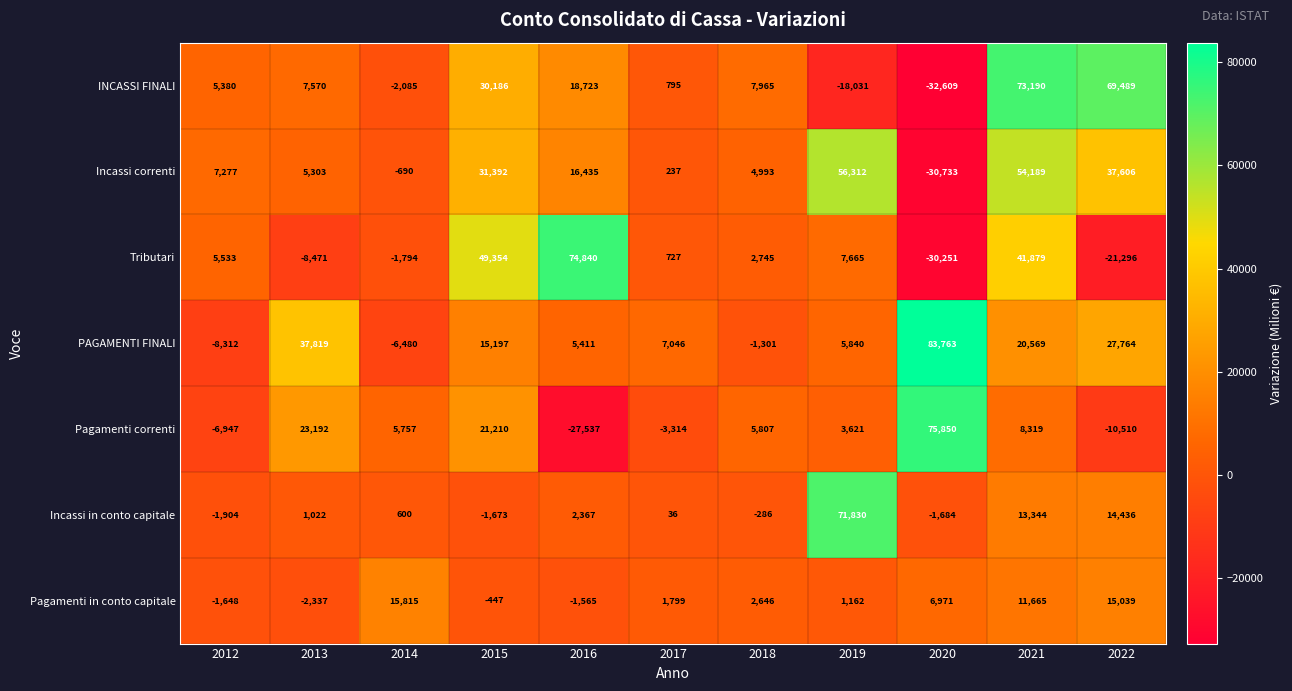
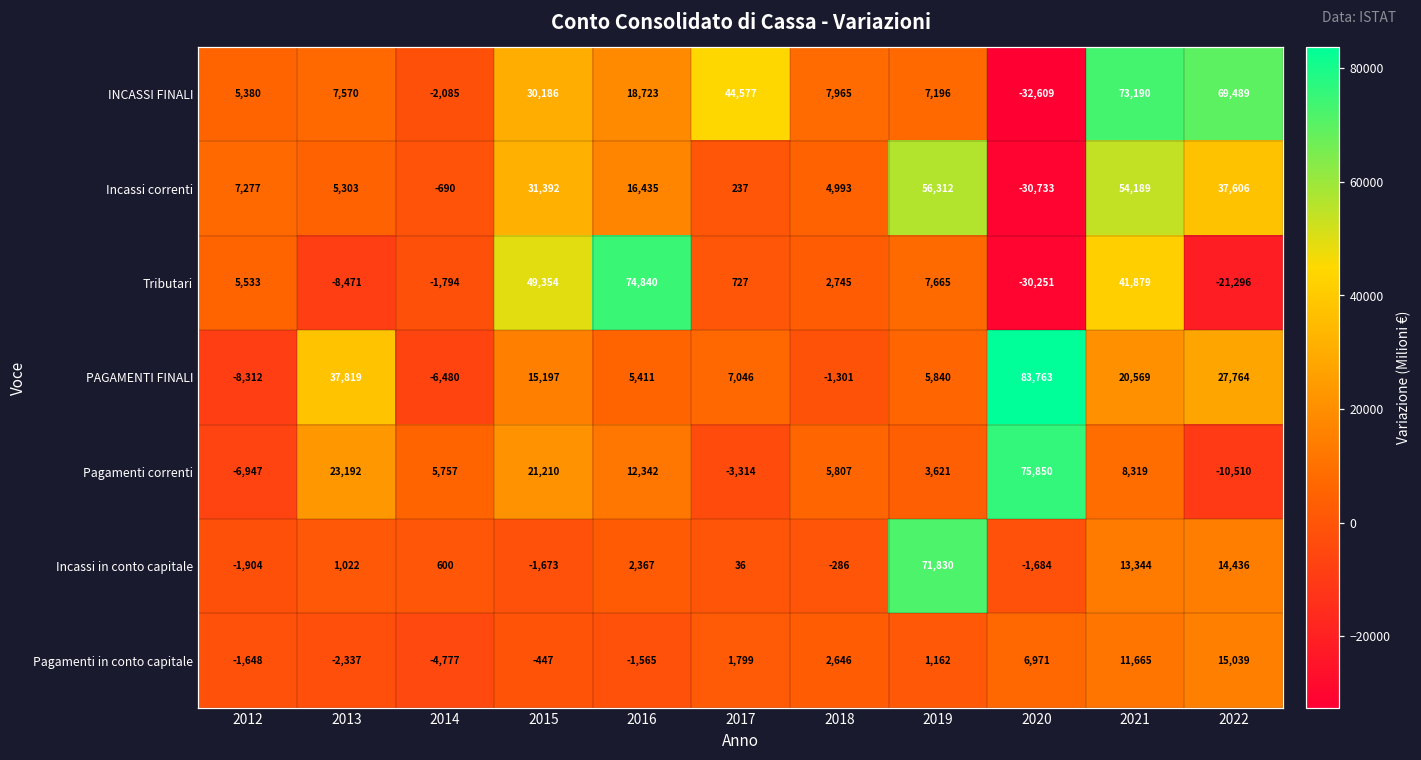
  {
    "INCASSI FINALI": {
      "2012": "5,380",
      "2013": "7,570",
      "2014": "-2,085",
      "2015": "30,186",
      "2016": "18,723",
-     "2017": "795",
+     "2017": "44,577",
      "2018": "7,965",
-     "2019": "-18,031",
+     "2019": "7,196",
      "2020": "-32,609",
      "2021": "73,190",
      "2022": "69,489"
    },
    "Incassi correnti": {
      "2012": "7,277",
      "2013": "5,303",
      "2014": "-690",
      "2015": "31,392",
      "2016": "16,435",
      "2017": "237",
      "2018": "4,993",
      "2019": "56,312",
      "2020": "-30,733",
      "2021": "54,189",
      "2022": "37,606"
    },
    "Tributari": {
      "2012": "5,533",
      "2013": "-8,471",
      "2014": "-1,794",
      "2015": "49,354",
      "2016": "74,840",
      "2017": "727",
      "2018": "2,745",
      "2019": "7,665",
      "2020": "-30,251",
      "2021": "41,879",
      "2022": "-21,296"
    },
    "PAGAMENTI FINALI": {
      "2012": "-8,312",
      "2013": "37,819",
      "2014": "-6,480",
      "2015": "15,197",
      "2016": "5,411",
      "2017": "7,046",
      "2018": "-1,301",
      "2019": "5,840",
      "2020": "83,763",
      "2021": "20,569",
      "2022": "27,764"
    },
    "Pagamenti correnti": {
      "2012": "-6,947",
      "2013": "23,192",
      "2014": "5,757",
      "2015": "21,210",
-     "2016": "-27,537",
+     "2016": "12,342",
      "2017": "-3,314",
      "2018": "5,807",
      "2019": "3,621",
      "2020": "75,850",
      "2021": "8,319",
      "2022": "-10,510"
    },
    "Incassi in conto capitale": {
      "2012": "-1,904",
      "2013": "1,022",
      "2014": "600",
      "2015": "-1,673",
      "2016": "2,367",
      "2017": "36",
      "2018": "-286",
      "2019": "71,830",
      "2020": "-1,684",
      "2021": "13,344",
      "2022": "14,436"
    },
    "Pagamenti in conto capitale": {
      "2012": "-1,648",
      "2013": "-2,337",
-     "2014": "15,815",
+     "2014": "-4,777",
      "2015": "-447",
      "2016": "-1,565",
      "2017": "1,799",
      "2018": "2,646",
      "2019": "1,162",
      "2020": "6,971",
      "2021": "11,665",
      "2022": "15,039"
    }
  }
